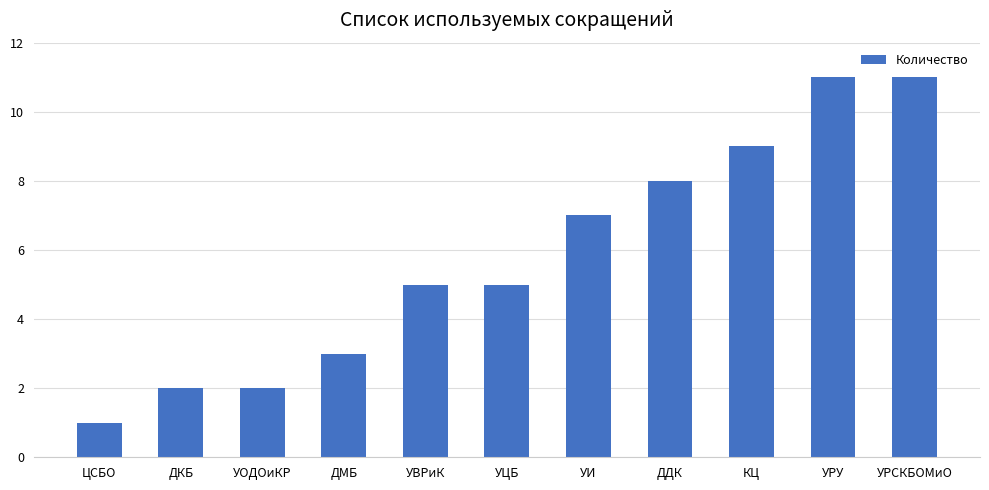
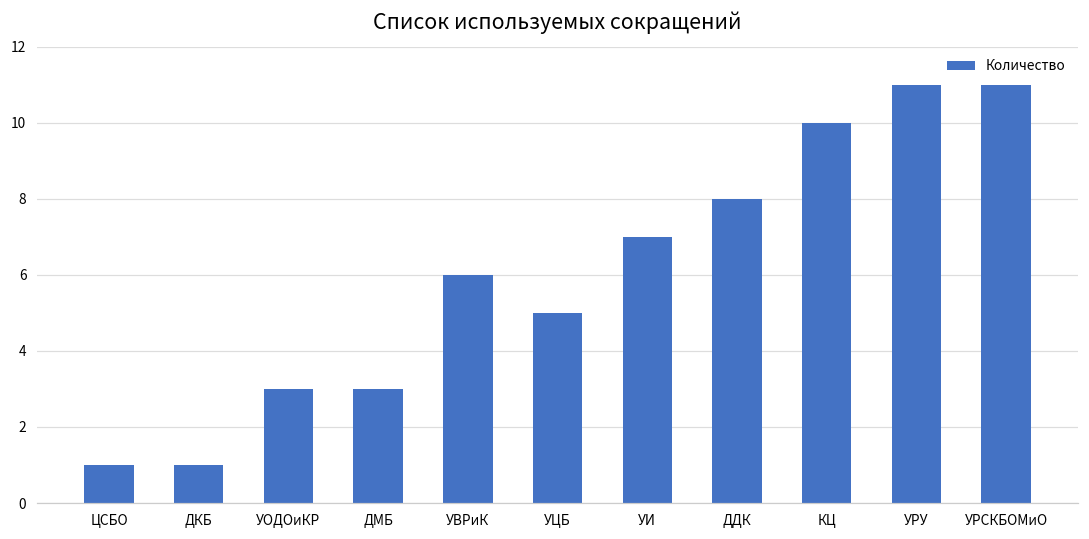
  {
    "ЦСБО": 1,
-   "ДКБ": 2,
-   "УОДОиКР": 2,
+   "ДКБ": 1,
+   "УОДОиКР": 3,
    "ДМБ": 3,
-   "УВРиК": 5,
+   "УВРиК": 6,
    "УЦБ": 5,
    "УИ": 7,
    "ДДК": 8,
-   "КЦ": 9,
+   "КЦ": 10,
    "УРУ": 11,
    "УРСКБОМиО": 11
  }
